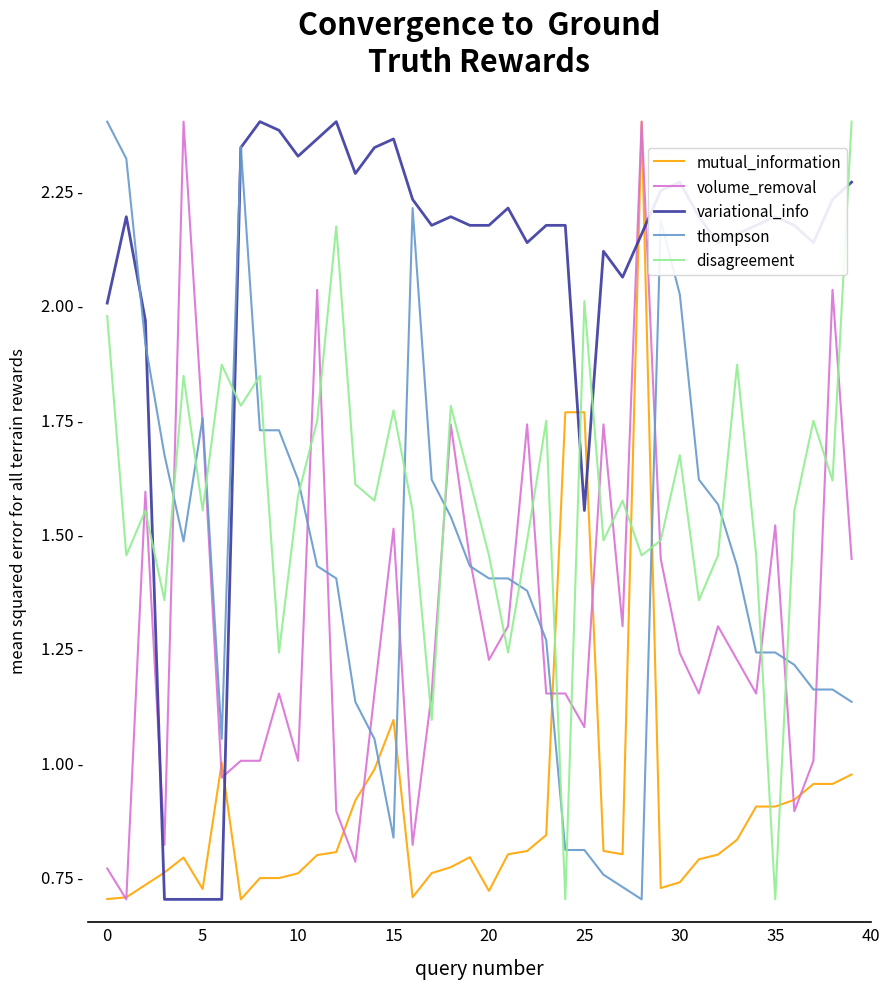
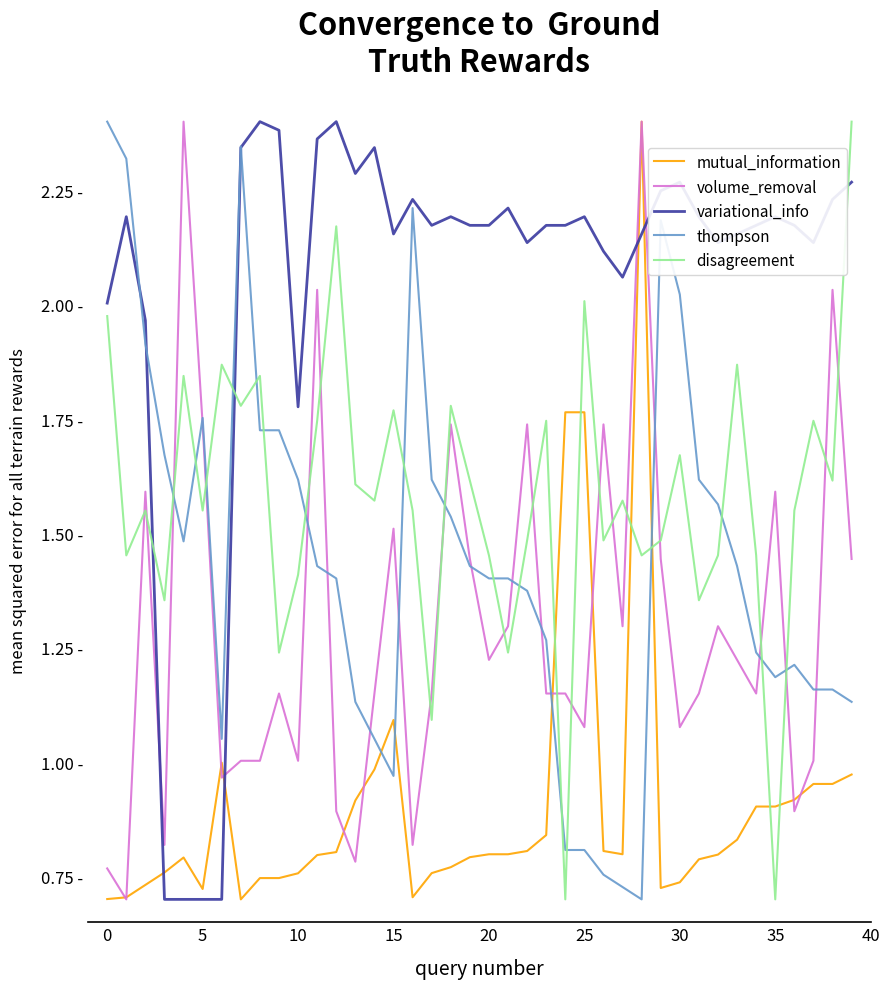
  {
    "mutual_information": {
      "0": "0.70 -",
      "5": "0.72 -",
      "10": "0.76 -",
      "15": "1.09 -",
-     "20": "0.72 -",
+     "20": "0.80 -",
      "25": "1.76 -",
      "30": "0.74 -",
      "35": "0.90 -"
    },
    "volume_removal": {
      "0": "0.77 -",
      "5": "1.74 -",
      "10": "1.00 -",
      "15": "1.51 -",
      "20": "1.22 -",
      "25": "1.08 -",
-     "30": "1.24 -",
-     "35": "1.52 -"
+     "30": "1.08 -",
+     "35": "1.59 -"
    },
    "variational_info": {
      "0": "2.00 -",
      "5": "0.70 -",
-     "10": "2.32 -",
-     "15": "2.36 -",
+     "10": "1.78 -",
+     "15": "2.15 -",
      "20": "2.17 -",
-     "25": "1.55 -"
+     "25": "2.19 -"
    },
    "thompson": {
      "0": "2.40 -",
      "5": "1.75 -",
      "10": "1.62 -",
-     "15": "0.83 -",
+     "15": "0.97 -",
      "20": "1.40 -",
      "25": "0.81 -",
      "30": "2.02 -",
-     "35": "1.24 -"
+     "35": "1.19 -"
    },
    "disagreement": {
      "0": "1.97 -",
      "5": "1.55 -",
-     "10": "1.58 -",
+     "10": "1.41 -",
      "15": "1.77 -",
      "20": "1.45 -",
      "25": "2.01 -",
      "30": "1.67 -",
      "35": "0.70 -"
    }
  }
